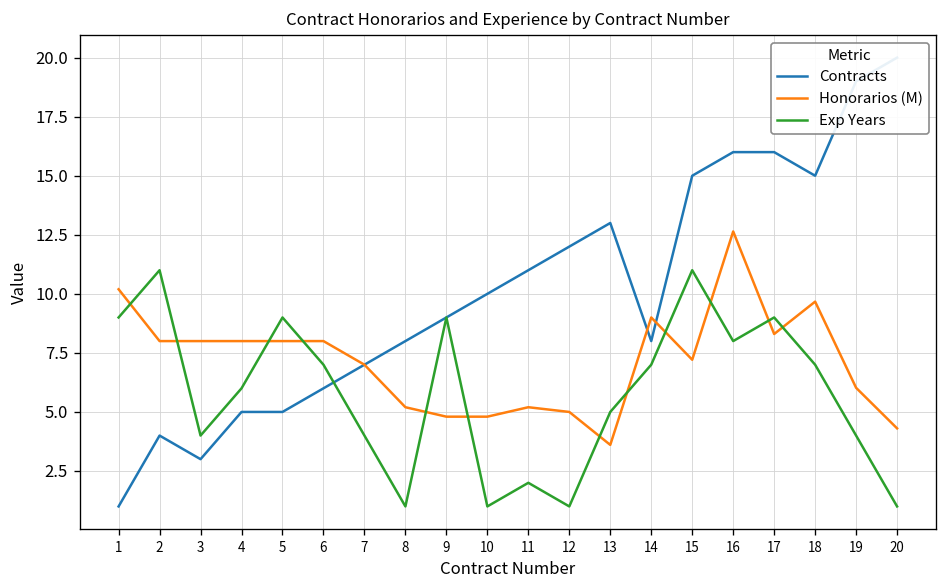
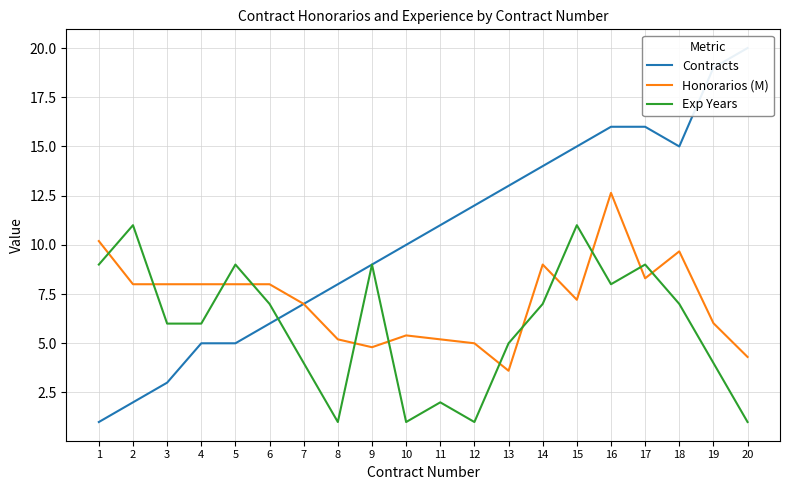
  {
    "Contracts": {
      "1": 1,
-     "2": 4,
+     "2": 2,
      "3": 3,
      "4": 5,
      "5": 5,
      "6": 6,
      "8": 8,
      "10": 10,
      "11": 11,
      "12": 12,
      "13": 13,
-     "14": 8,
+     "14": 14,
      "15": 15,
      "16": 16,
      "17": 16,
      "18": 15
    },
    "Honorarios (M)": {
      "1": 10.2,
      "2": 8.0,
      "3": 8.0,
      "4": 8.0,
      "5": 8.0,
      "6": 8.0,
      "8": 5.2,
      "9": 4.8,
-     "10": 4.8,
+     "10": 5.4,
      "11": 5.2,
      "12": 5.0,
      "13": 3.6,
      "14": 9.0,
      "15": 7.2,
      "16": 12.6,
      "17": 8.3,
      "18": 9.7,
      "19": 6.0,
      "20": 4.3
    },
    "Exp Years": {
      "1": 9,
      "2": 11,
-     "3": 4,
+     "3": 6,
      "4": 6,
      "5": 9,
      "6": 7,
      "7": 4,
      "8": 1,
      "10": 1,
      "11": 2,
      "12": 1,
      "13": 5,
      "14": 7,
      "15": 11,
      "16": 8,
      "17": 9,
      "18": 7,
      "19": 4,
      "20": 1
    }
  }
